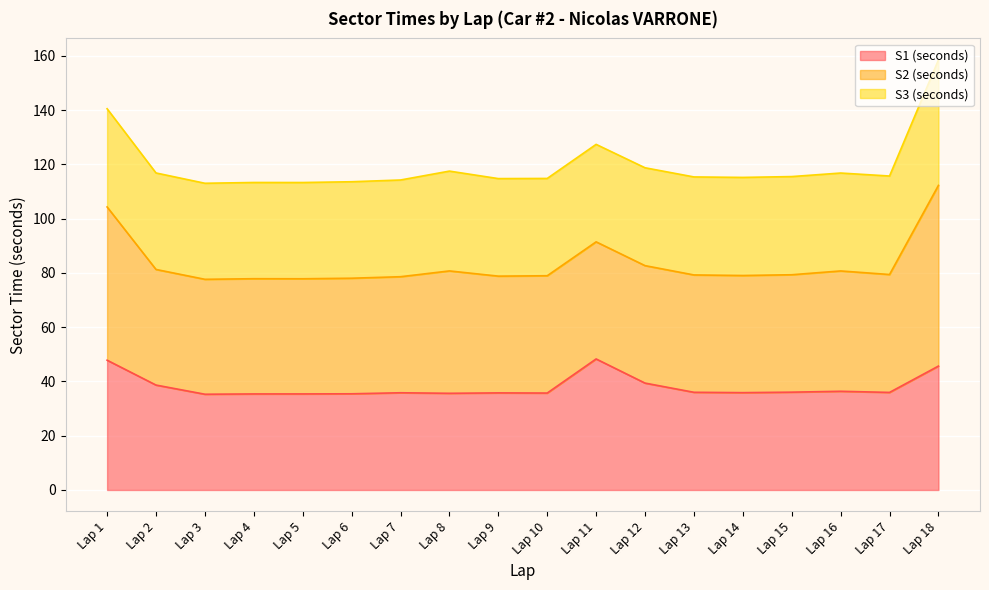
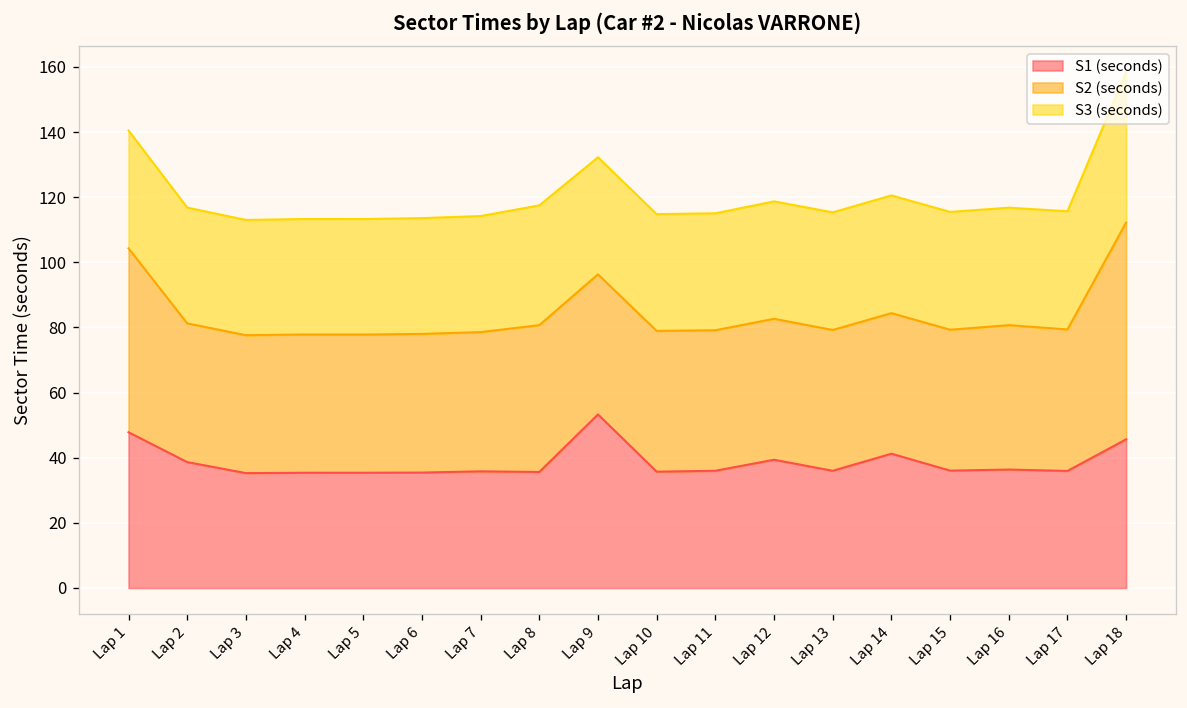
  {
    "S1 (seconds)": {
      "Lap 1": 48,
      "Lap 2": 39,
      "Lap 3": 35,
      "Lap 4": 35,
      "Lap 5": 35,
      "Lap 6": 35,
      "Lap 7": 36,
      "Lap 8": 36,
-     "Lap 9": 36,
+     "Lap 9": 53,
      "Lap 10": 36,
-     "Lap 11": 48,
+     "Lap 11": 36,
      "Lap 12": 39,
      "Lap 13": 36,
-     "Lap 14": 36,
+     "Lap 14": 41,
      "Lap 15": 36,
      "Lap 16": 36,
      "Lap 17": 36,
      "Lap 18": 46
    }
  }
